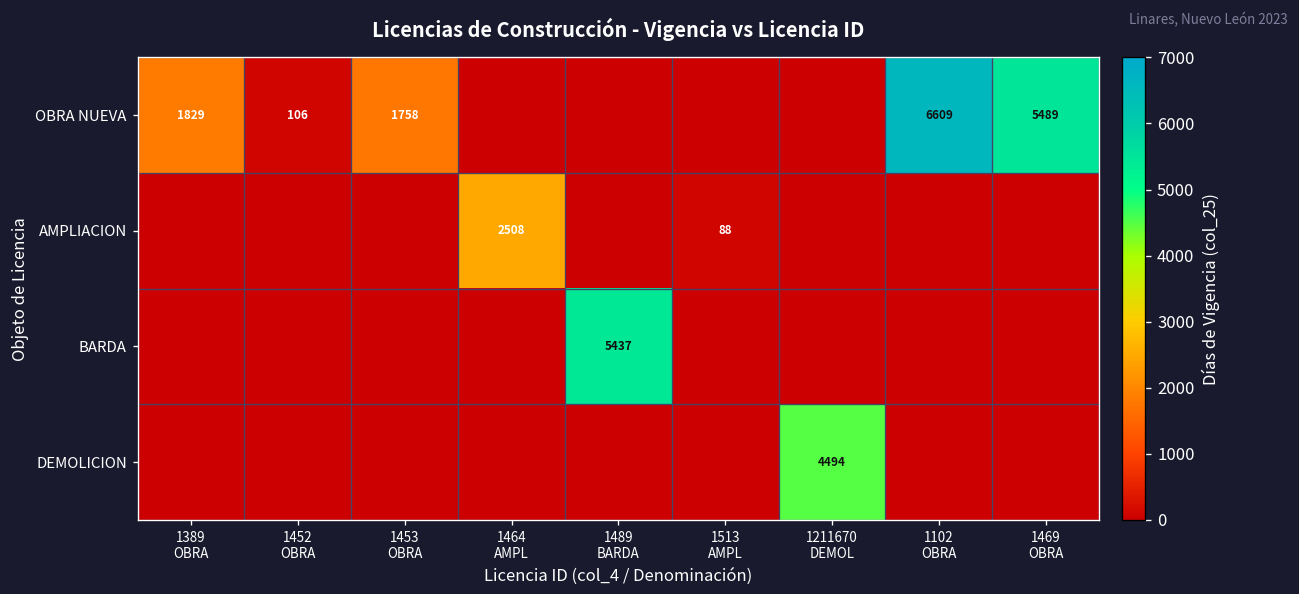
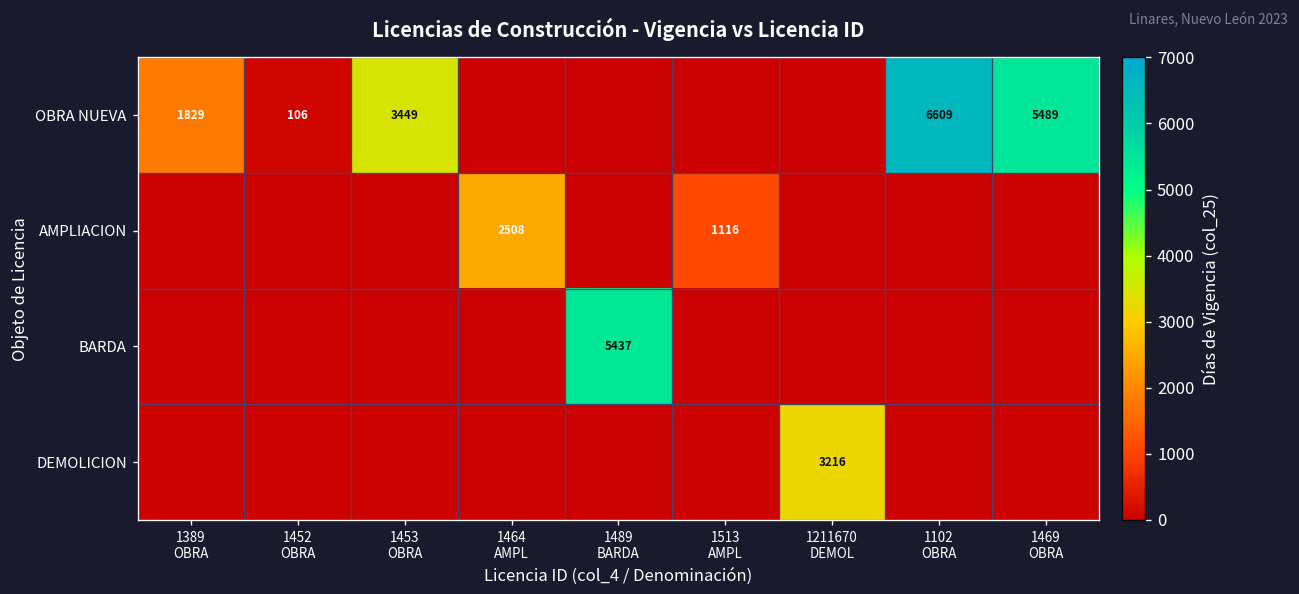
  {
    "OBRA NUEVA": {
      "1389 OBRA": 1829,
      "1452 OBRA": 106,
-     "1453 OBRA": 1758,
+     "1453 OBRA": 3449,
      "1102 OBRA": 6609,
      "1469 OBRA": 5489
    },
    "AMPLIACION": {
      "1464 AMPL": 2508,
-     "1513 AMPL": 88
+     "1513 AMPL": 1116
    },
    "BARDA": {
      "1489 BARDA": 5437
    },
    "DEMOLICION": {
-     "1211670 DEMOL": 4494
+     "1211670 DEMOL": 3216
    }
  }
